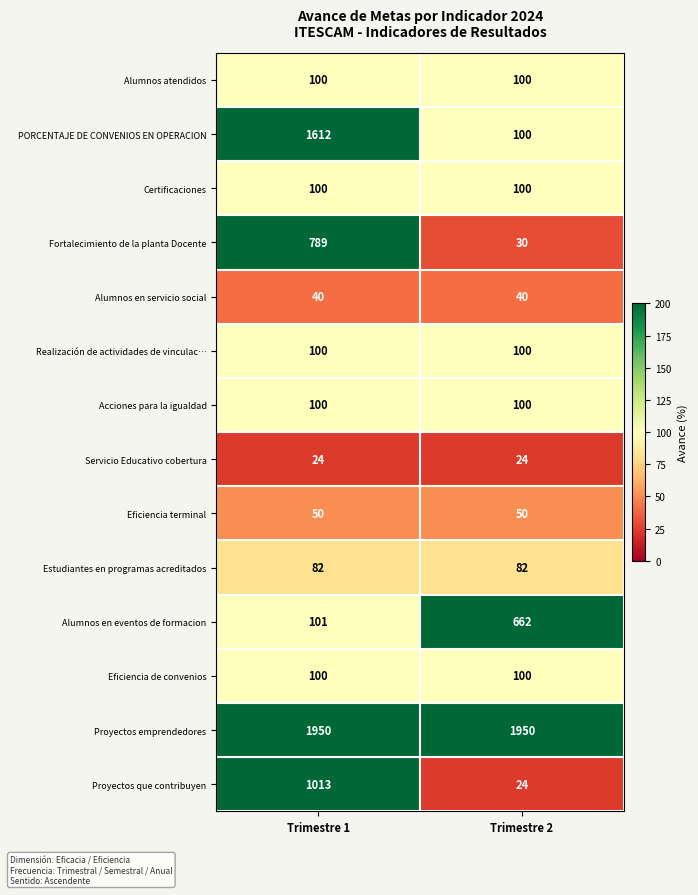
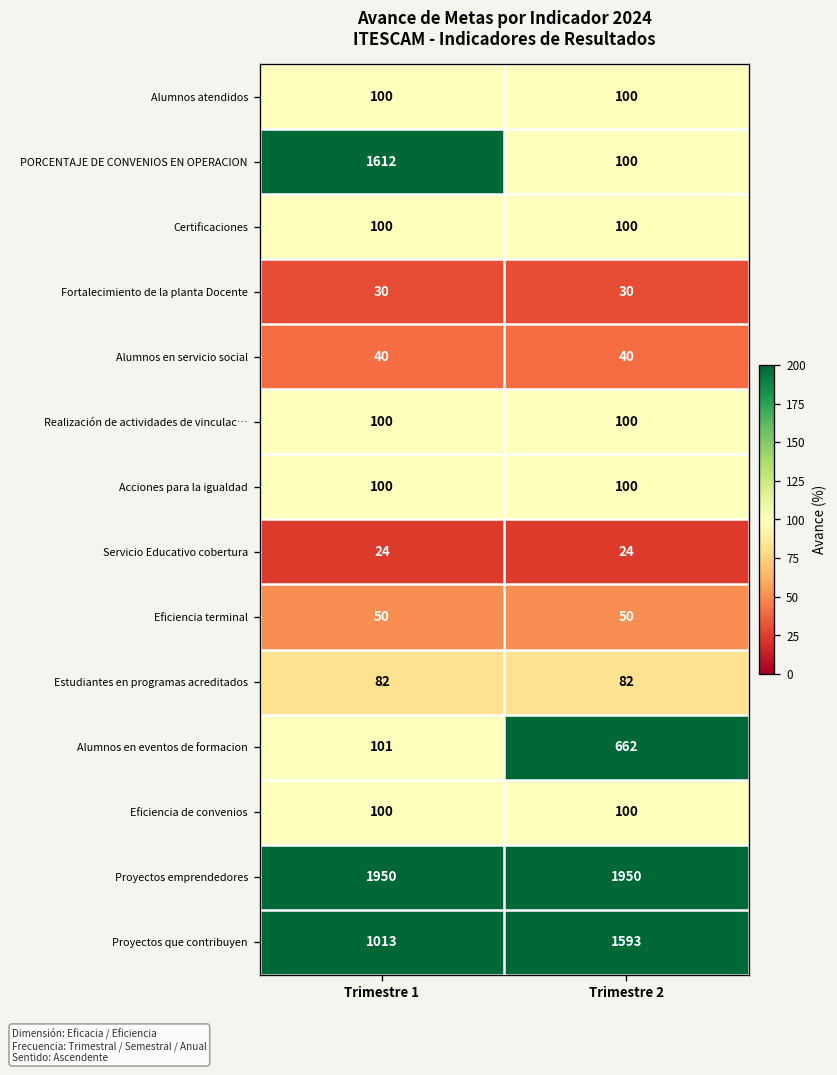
  {
    "Alumnos atendidos": {
      "Trimestre 1": 100,
      "Trimestre 2": 100
    },
    "PORCENTAJE DE CONVENIOS EN OPERACION": {
      "Trimestre 1": 1612,
      "Trimestre 2": 100
    },
    "Certificaciones": {
      "Trimestre 1": 100,
      "Trimestre 2": 100
    },
    "Fortalecimiento de la planta Docente": {
-     "Trimestre 1": 789,
+     "Trimestre 1": 30,
      "Trimestre 2": 30
    },
    "Alumnos en servicio social": {
      "Trimestre 1": 40,
      "Trimestre 2": 40
    },
    "Realización de actividades de vinculac…": {
      "Trimestre 1": 100,
      "Trimestre 2": 100
    },
    "Acciones para la igualdad": {
      "Trimestre 1": 100,
      "Trimestre 2": 100
    },
    "Servicio Educativo cobertura": {
      "Trimestre 1": 24,
      "Trimestre 2": 24
    },
    "Eficiencia terminal": {
      "Trimestre 1": 50,
      "Trimestre 2": 50
    },
    "Estudiantes en programas acreditados": {
      "Trimestre 1": 82,
      "Trimestre 2": 82
    },
    "Alumnos en eventos de formacion": {
      "Trimestre 1": 101,
      "Trimestre 2": 662
    },
    "Eficiencia de convenios": {
      "Trimestre 1": 100,
      "Trimestre 2": 100
    },
    "Proyectos emprendedores": {
      "Trimestre 1": 1950,
      "Trimestre 2": 1950
    },
    "Proyectos que contribuyen": {
      "Trimestre 1": 1013,
-     "Trimestre 2": 24
+     "Trimestre 2": 1593
    }
  }
